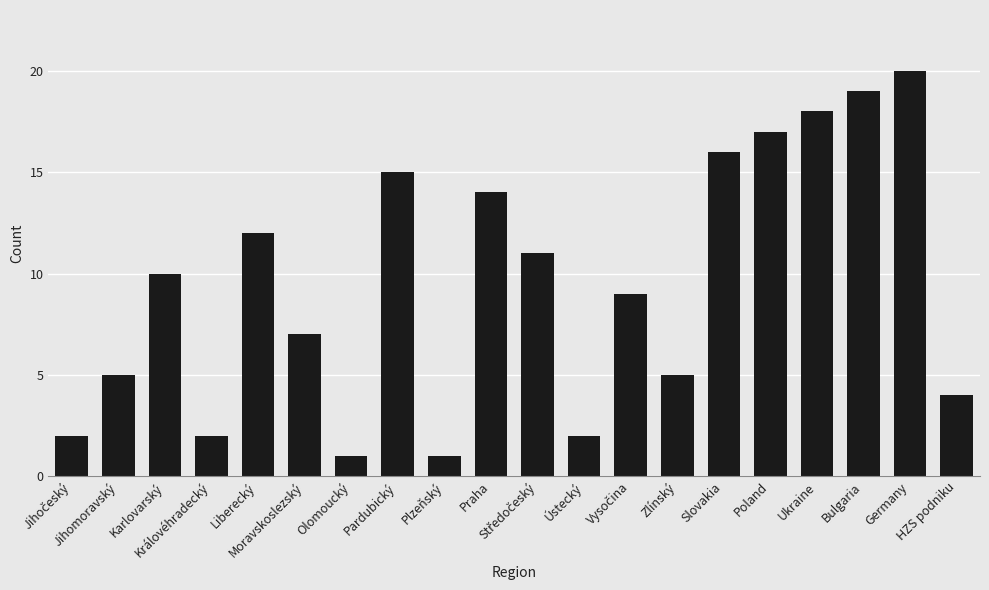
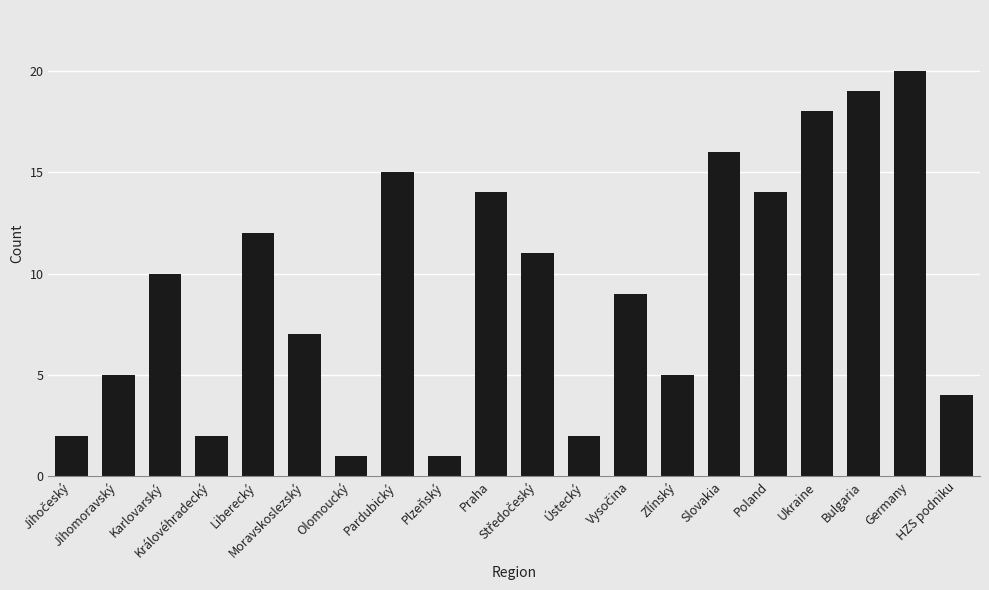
  {
    "Jihočeský": 2,
    "Jihomoravský": 5,
    "Karlovarský": 10,
    "Královéhradecký": 2,
    "Liberecký": 12,
    "Moravskoslezský": 7,
    "Olomoucký": 1,
    "Pardubický": 15,
    "Plzeňský": 1,
    "Praha": 14,
    "Středočeský": 11,
    "Ústecký": 2,
    "Vysočina": 9,
    "Zlínský": 5,
    "Slovakia": 16,
-   "Poland": 17,
+   "Poland": 14,
    "Ukraine": 18,
    "Bulgaria": 19,
    "Germany": 20,
    "HZS podniku": 4
  }
